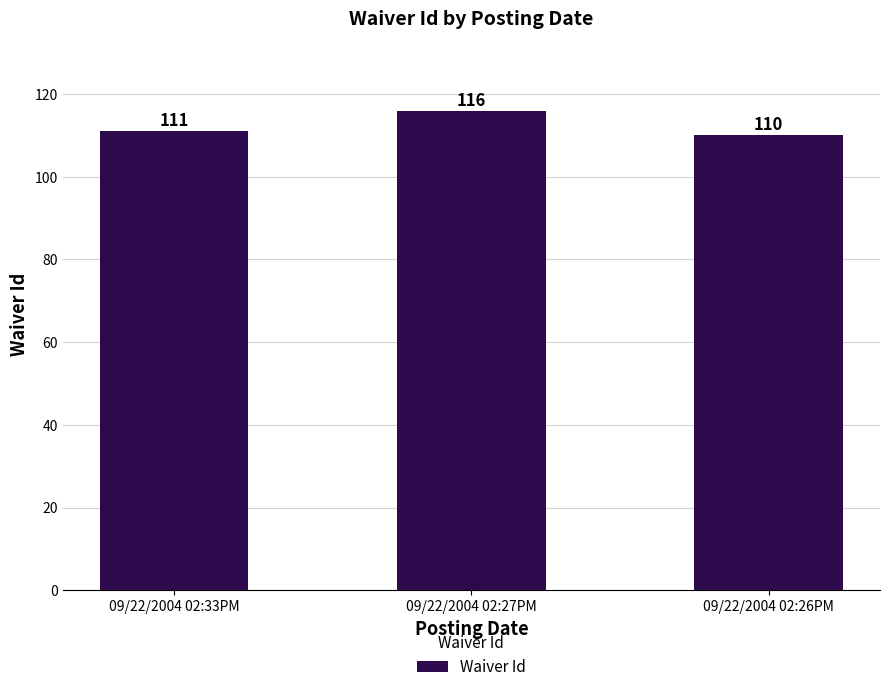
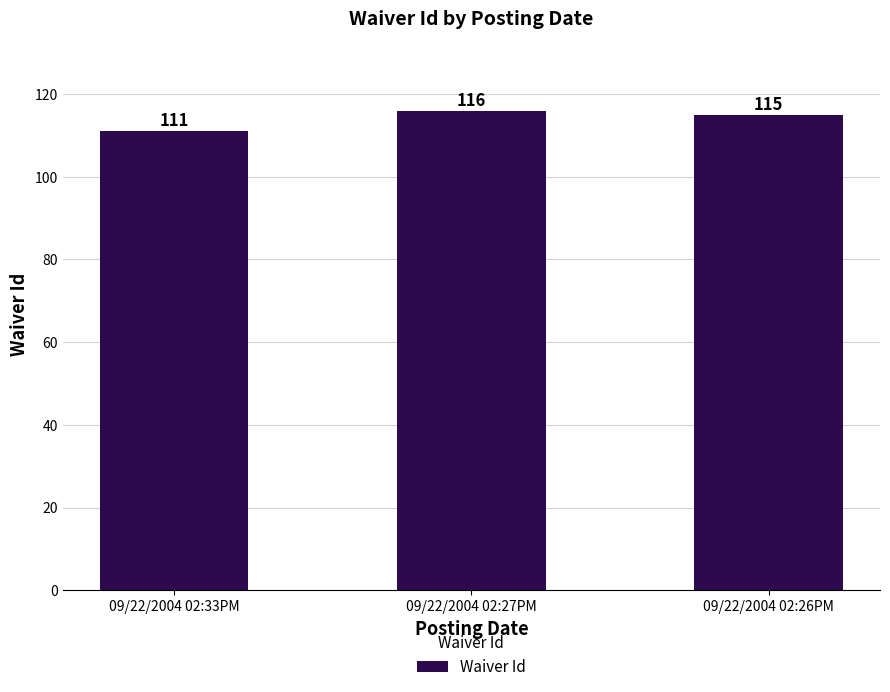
  {
    "09/22/2004 02:33PM": 111,
    "09/22/2004 02:27PM": 116,
-   "09/22/2004 02:26PM": 110
+   "09/22/2004 02:26PM": 115
  }
